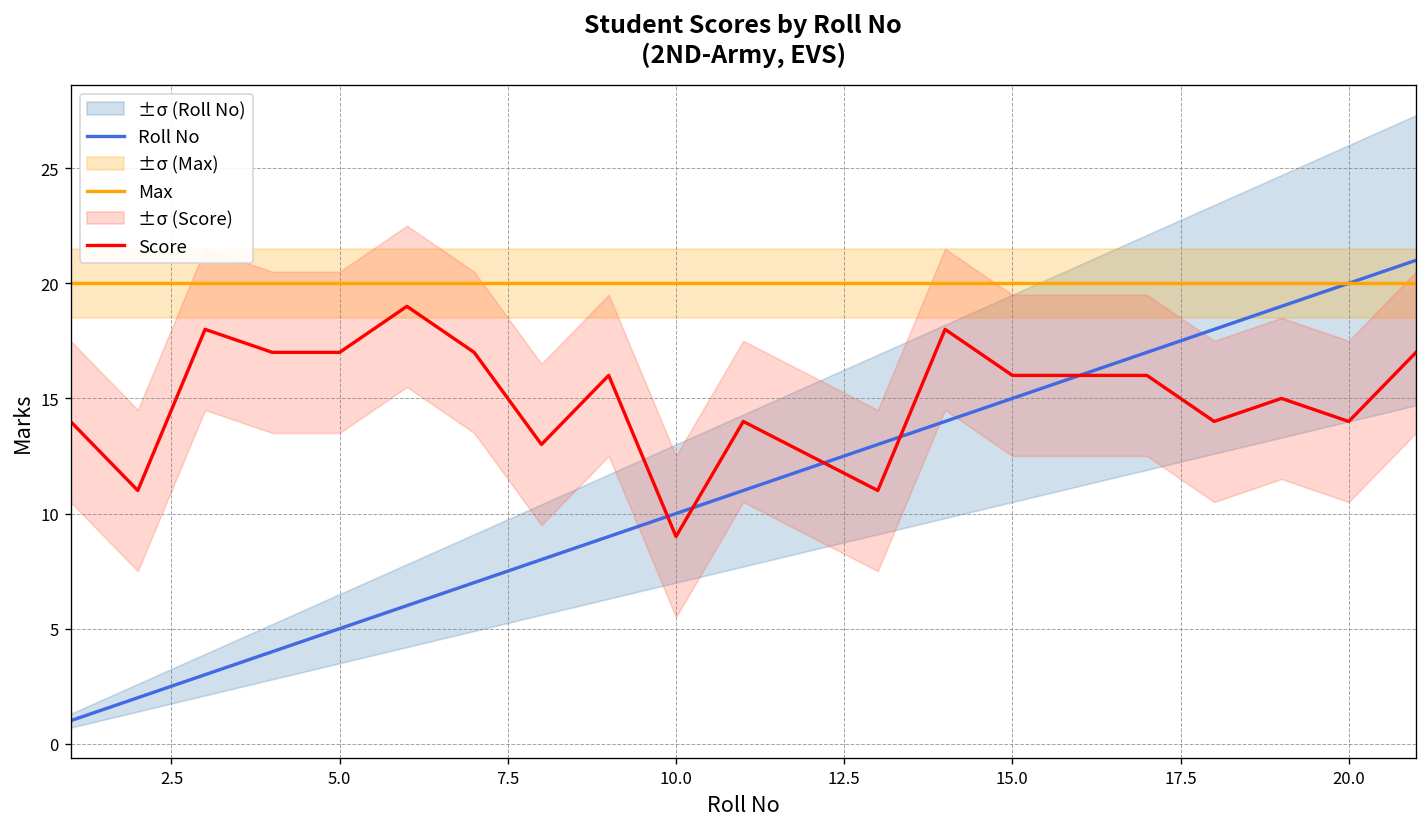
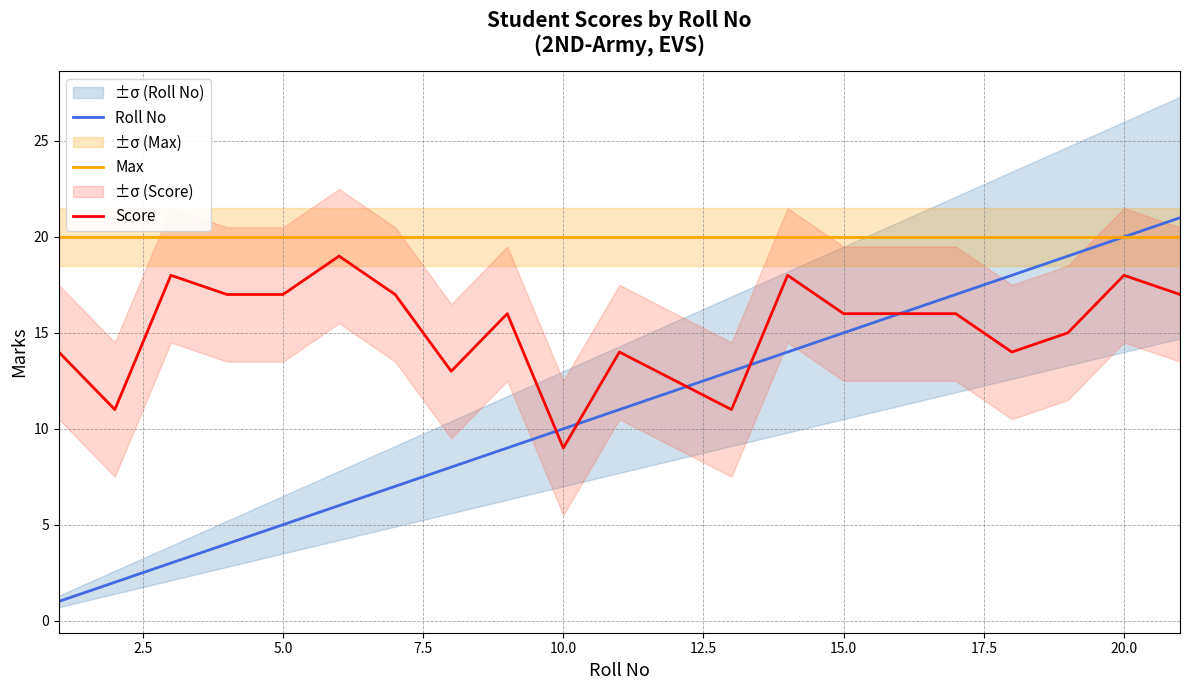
  {
    "Score": {
      "5.0": 17,
      "10.0": 9,
      "15.0": 16,
-     "20.0": 14
+     "20.0": 18
    }
  }
